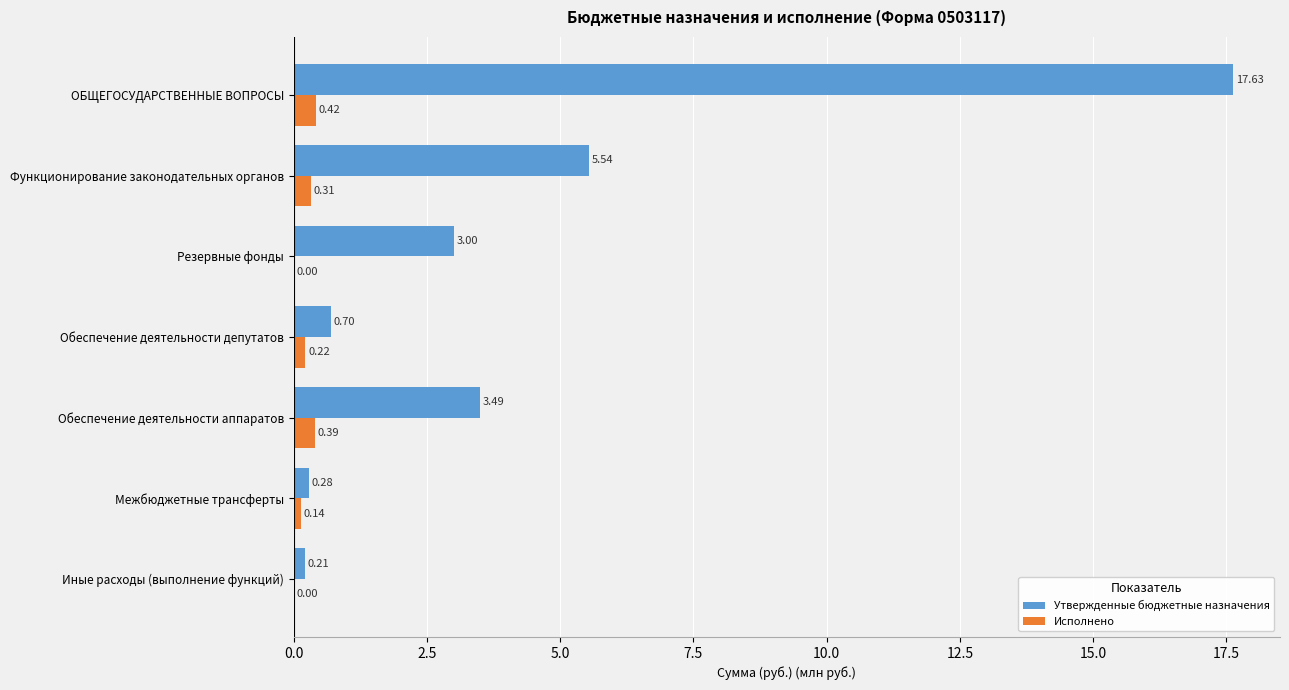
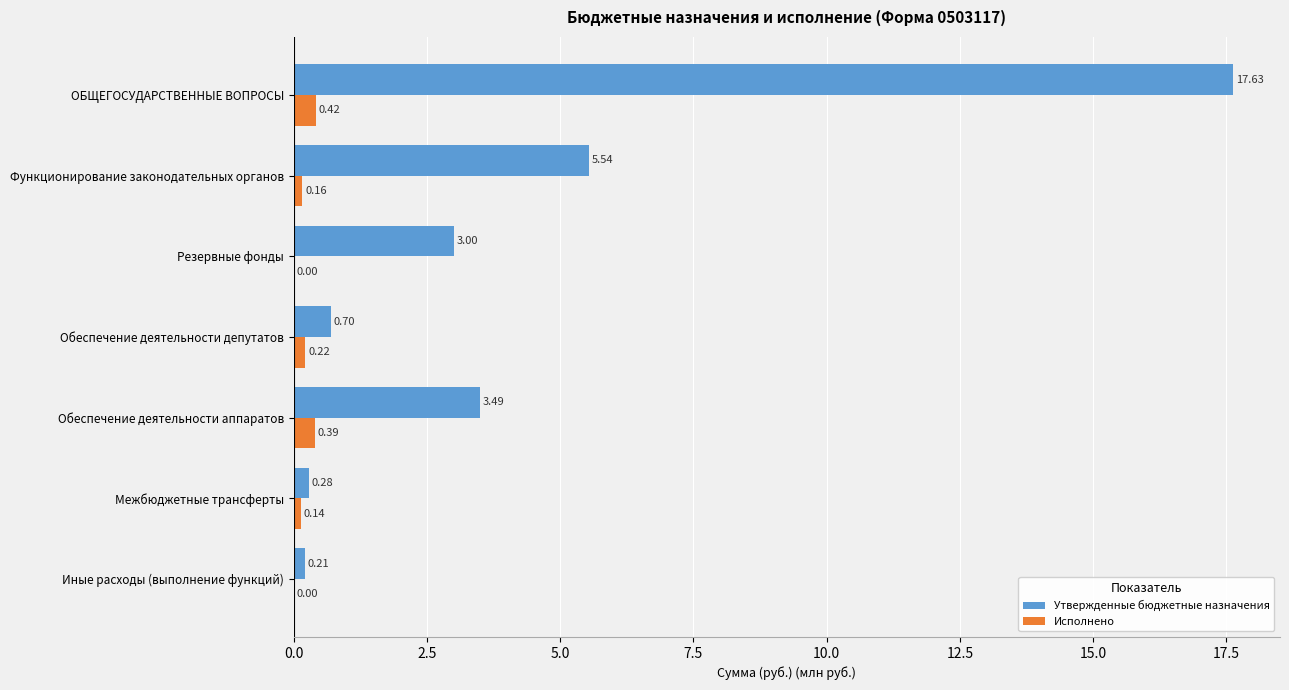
  {
    "Утвержденные бюджетные назначения": {
      "ОБЩЕГОСУДАРСТВЕННЫЕ ВОПРОСЫ": 17.63,
      "Функционирование законодательных органов": 5.54,
      "Резервные фонды": 3.00,
      "Обеспечение деятельности депутатов": 0.70,
      "Обеспечение деятельности аппаратов": 3.49,
      "Межбюджетные трансферты": 0.28,
      "Иные расходы (выполнение функций)": 0.21
    },
    "Исполнено": {
      "ОБЩЕГОСУДАРСТВЕННЫЕ ВОПРОСЫ": 0.42,
-     "Функционирование законодательных органов": 0.31,
+     "Функционирование законодательных органов": 0.16,
      "Резервные фонды": 0.00,
      "Обеспечение деятельности депутатов": 0.22,
      "Обеспечение деятельности аппаратов": 0.39,
      "Межбюджетные трансферты": 0.14,
      "Иные расходы (выполнение функций)": 0.00
    }
  }
